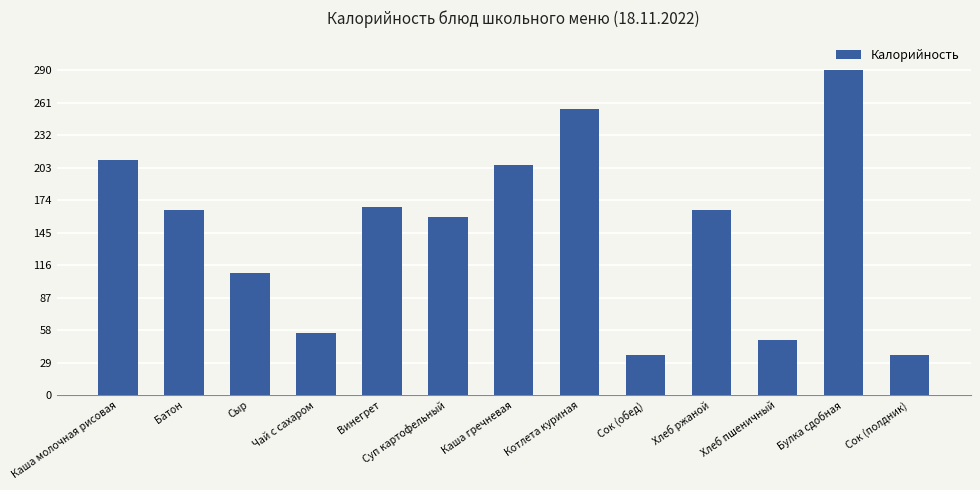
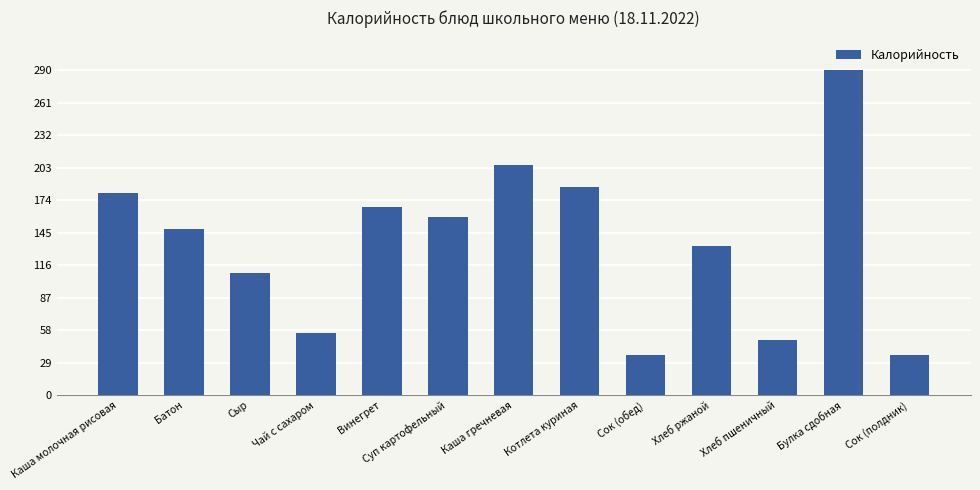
  {
-   "Каша молочная рисовая": 210,
-   "Батон": 165,
+   "Каша молочная рисовая": 180,
+   "Батон": 148,
    "Сыр": 109,
    "Чай с сахаром": 56,
    "Винегрет": 168,
    "Суп картофельный": 159,
    "Каша гречневая": 205,
-   "Котлета куриная": 255,
+   "Котлета куриная": 186,
    "Сок (обед)": 36,
-   "Хлеб ржаной": 165,
+   "Хлеб ржаной": 133,
    "Хлеб пшеничный": 49,
    "Булка сдобная": 290,
    "Сок (полдник)": 36
  }
